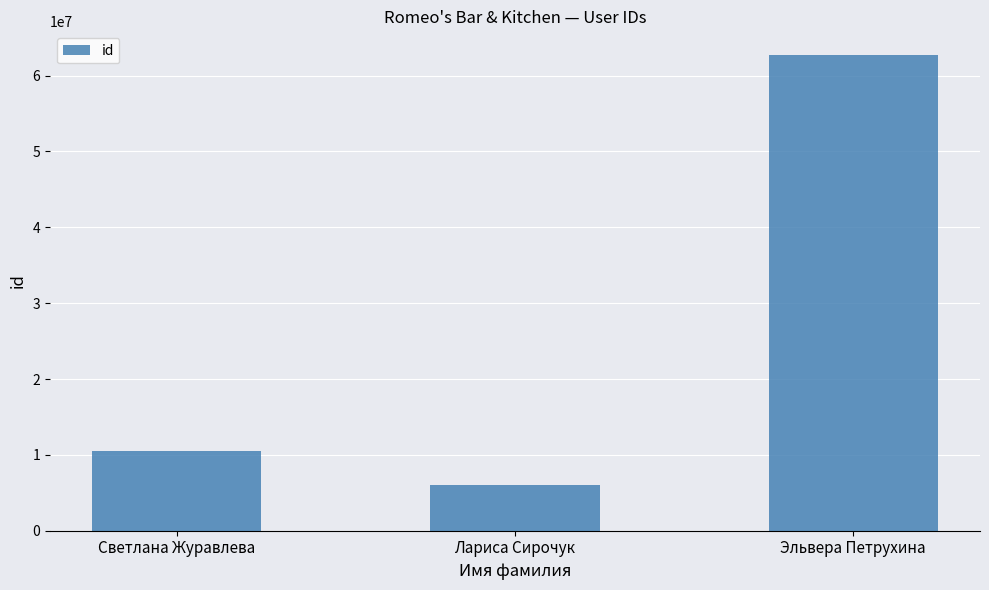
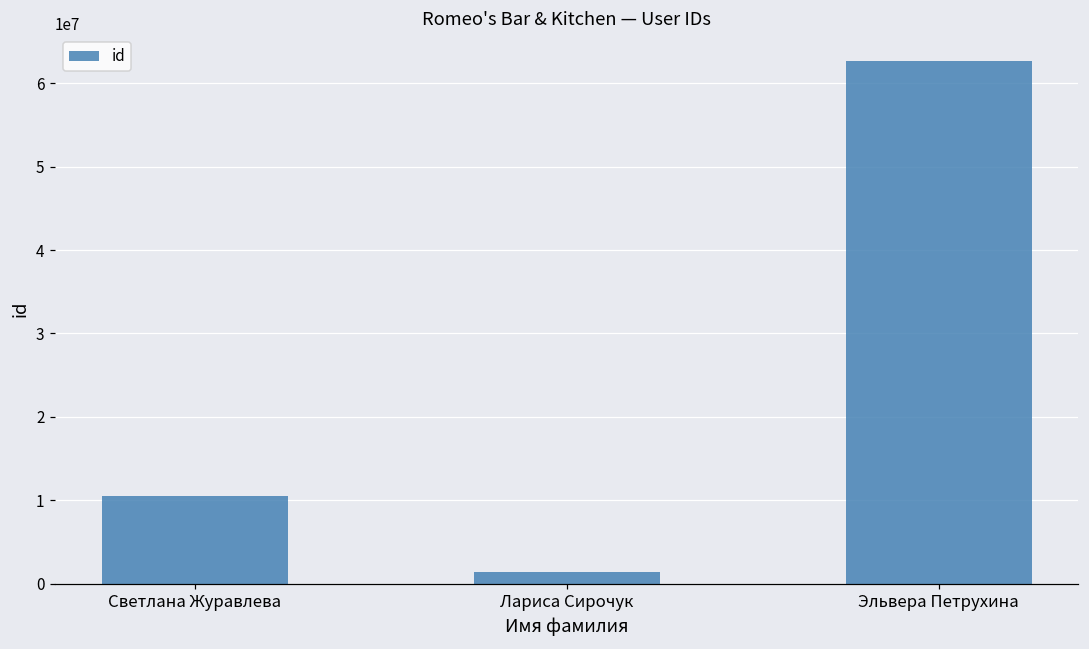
  {
    "Светлана Журавлева": 10000000,
-   "Лариса Сирочук": 6000000,
+   "Лариса Сирочук": 1000000,
    "Эльвера Петрухина": 63000000
  }
